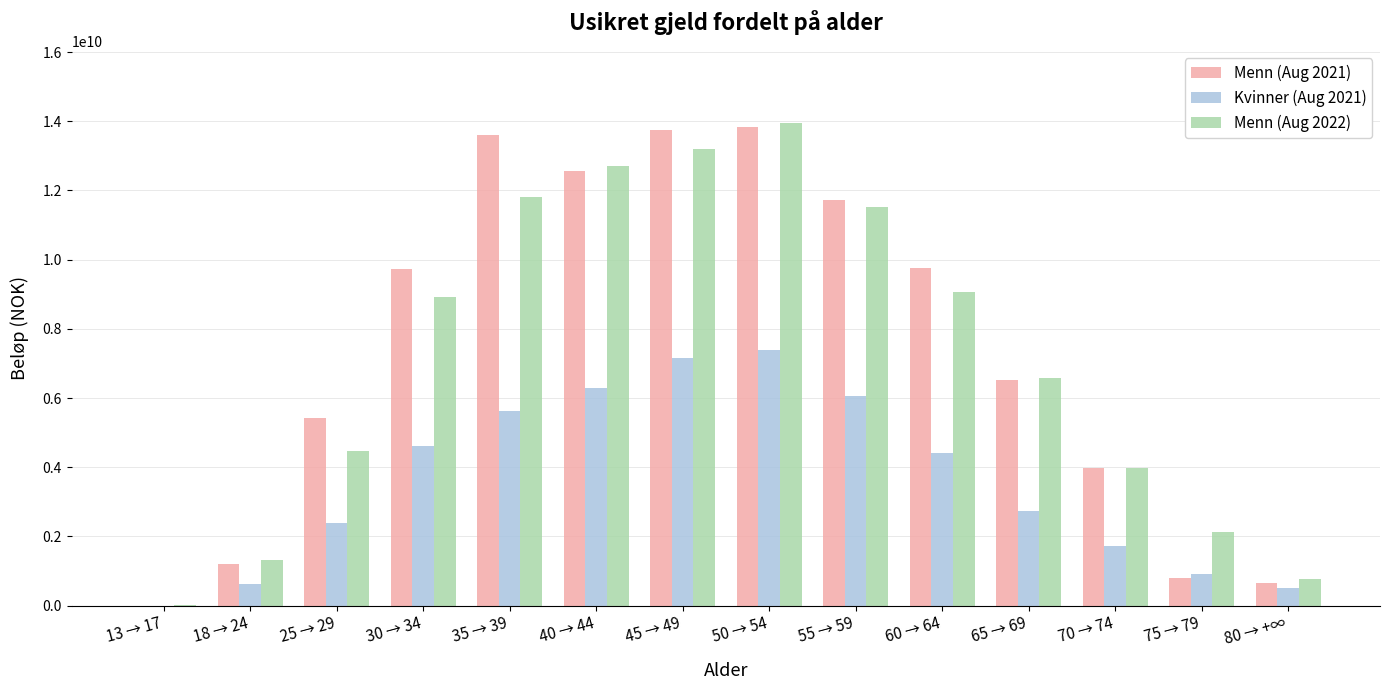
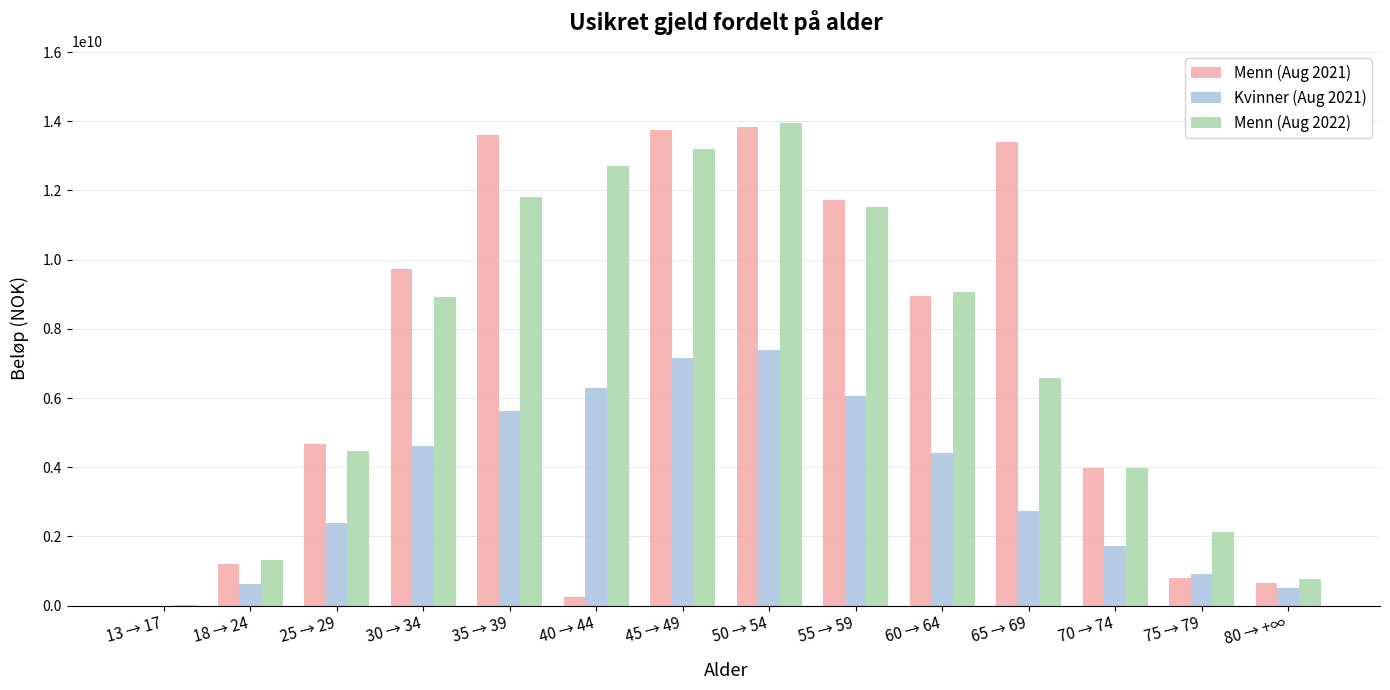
  {
    "Menn (Aug 2021)": {
      "18 → 24": 1200000000,
-     "25 → 29": 5400000000,
+     "25 → 29": 4700000000,
      "30 → 34": 9700000000,
      "35 → 39": 13600000000,
-     "40 → 44": 12600000000,
+     "40 → 44": 200000000,
      "45 → 49": 13700000000,
      "50 → 54": 13800000000,
      "55 → 59": 11700000000,
-     "60 → 64": 9800000000,
-     "65 → 69": 6500000000,
+     "60 → 64": 9000000000,
+     "65 → 69": 13400000000,
      "70 → 74": 4000000000,
      "75 → 79": 800000000,
      "80 → +∞": 600000000
    }
  }
